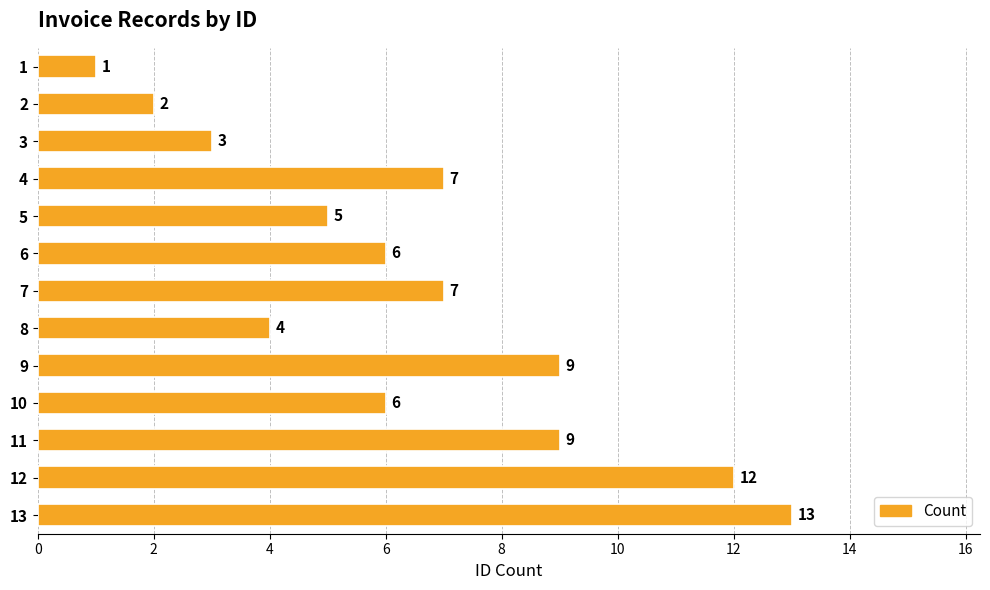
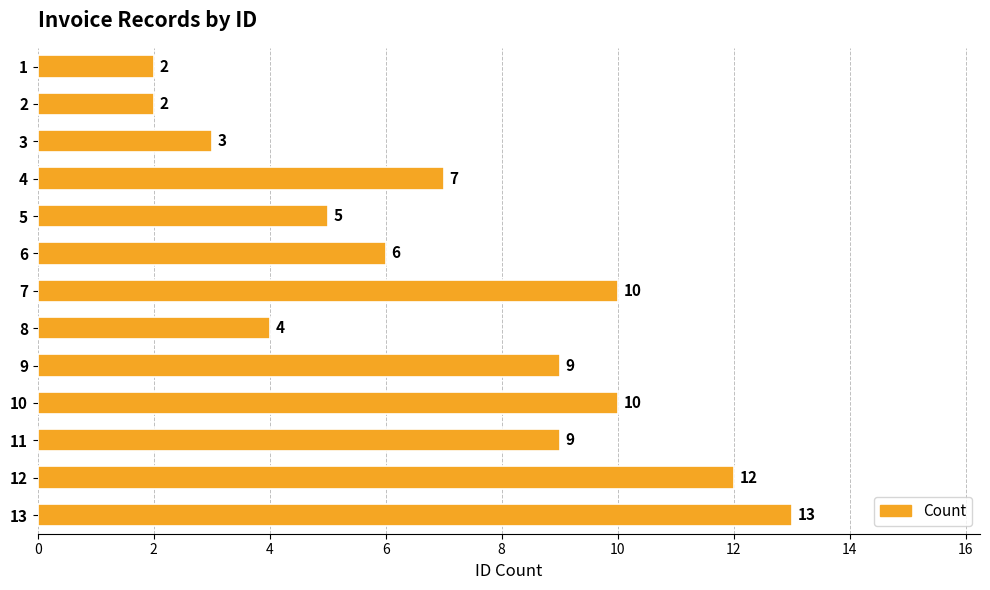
  {
-   "1": 1,
+   "1": 2,
    "2": 2,
    "3": 3,
    "4": 7,
    "5": 5,
    "6": 6,
-   "7": 7,
+   "7": 10,
    "8": 4,
    "9": 9,
-   "10": 6,
+   "10": 10,
    "11": 9,
    "12": 12,
    "13": 13
  }
